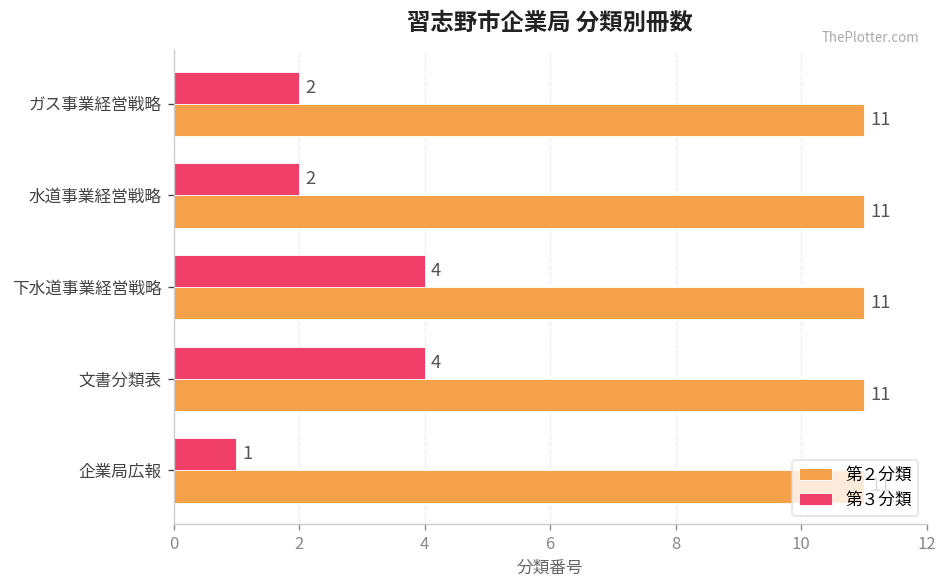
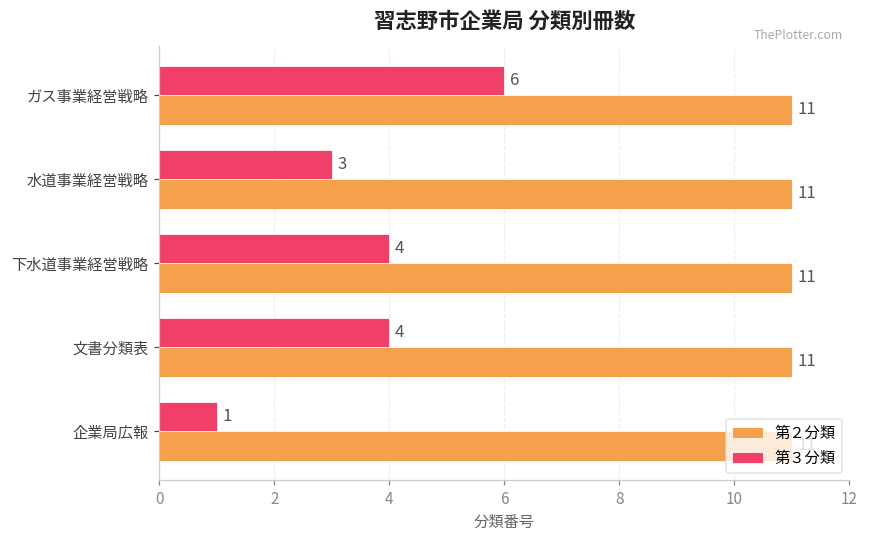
  {
    "第２分類": {
      "ガス事業経営戦略": 11,
      "水道事業経営戦略": 11,
      "下水道事業経営戦略": 11,
      "文書分類表": 11
    },
    "第３分類": {
-     "ガス事業経営戦略": 2,
-     "水道事業経営戦略": 2,
+     "ガス事業経営戦略": 6,
+     "水道事業経営戦略": 3,
      "下水道事業経営戦略": 4,
      "文書分類表": 4,
      "企業局広報": 1
    }
  }
